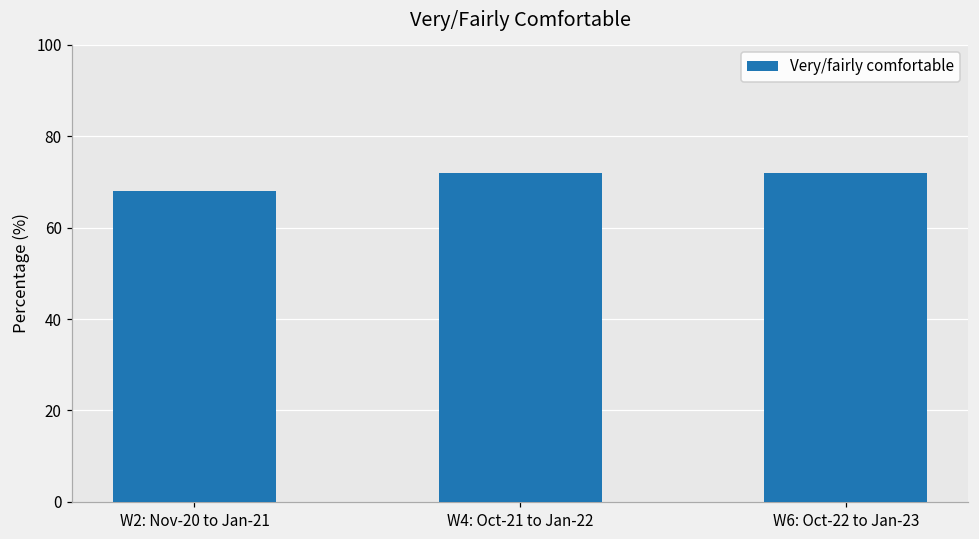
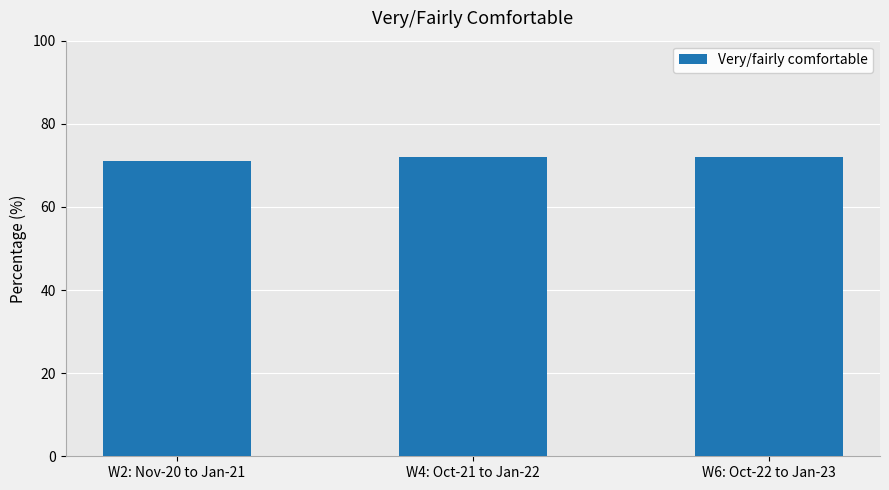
  {
-   "W2: Nov-20 to Jan-21": 68,
+   "W2: Nov-20 to Jan-21": 71,
    "W4: Oct-21 to Jan-22": 72,
    "W6: Oct-22 to Jan-23": 72
  }
